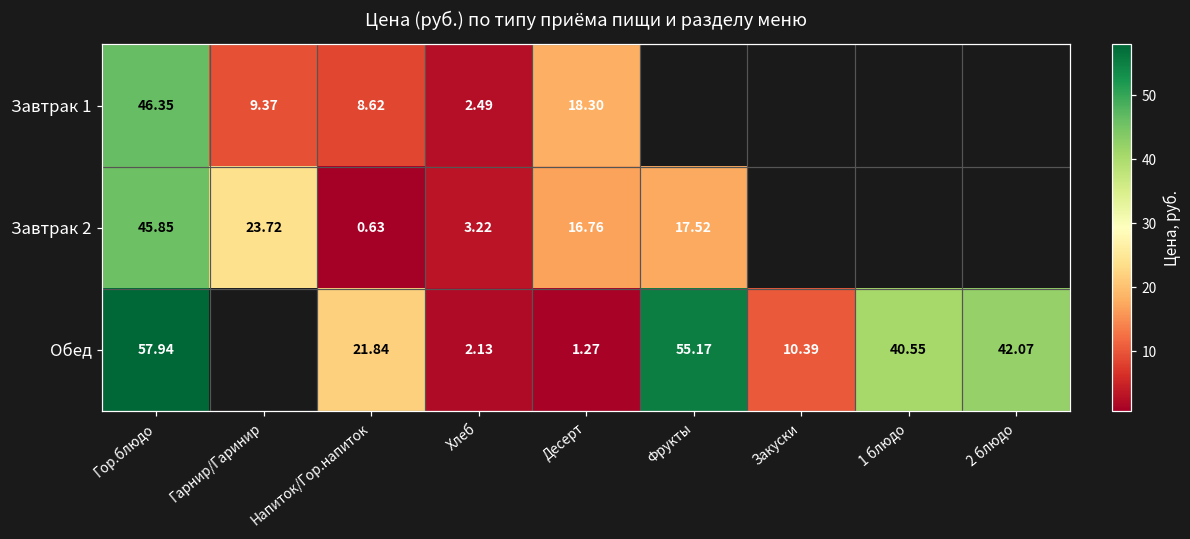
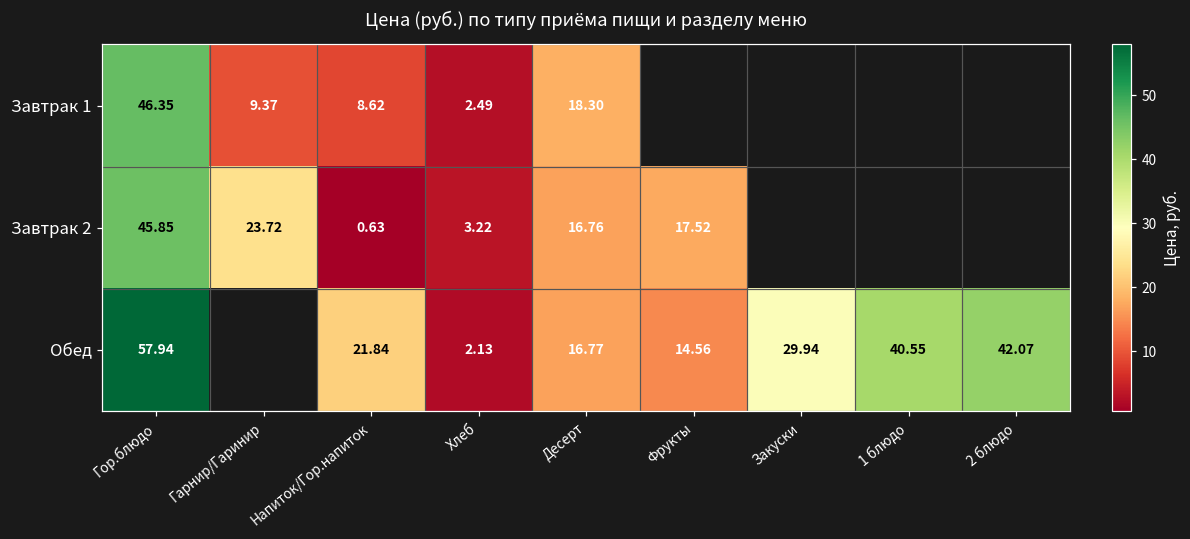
  {
    "Завтрак 1": {
      "Гор.блюдо": 46.35,
      "Гарнир/Гаринир": 9.37,
      "Напиток/Гор.напиток": 8.62,
      "Хлеб": 2.49,
      "Десерт": 18.30
    },
    "Завтрак 2": {
      "Гор.блюдо": 45.85,
      "Гарнир/Гаринир": 23.72,
      "Напиток/Гор.напиток": 0.63,
      "Хлеб": 3.22,
      "Десерт": 16.76,
      "Фрукты": 17.52
    },
    "Обед": {
      "Гор.блюдо": 57.94,
      "Напиток/Гор.напиток": 21.84,
      "Хлеб": 2.13,
-     "Десерт": 1.27,
-     "Фрукты": 55.17,
-     "Закуски": 10.39,
+     "Десерт": 16.77,
+     "Фрукты": 14.56,
+     "Закуски": 29.94,
      "1 блюдо": 40.55,
      "2 блюдо": 42.07
    }
  }
